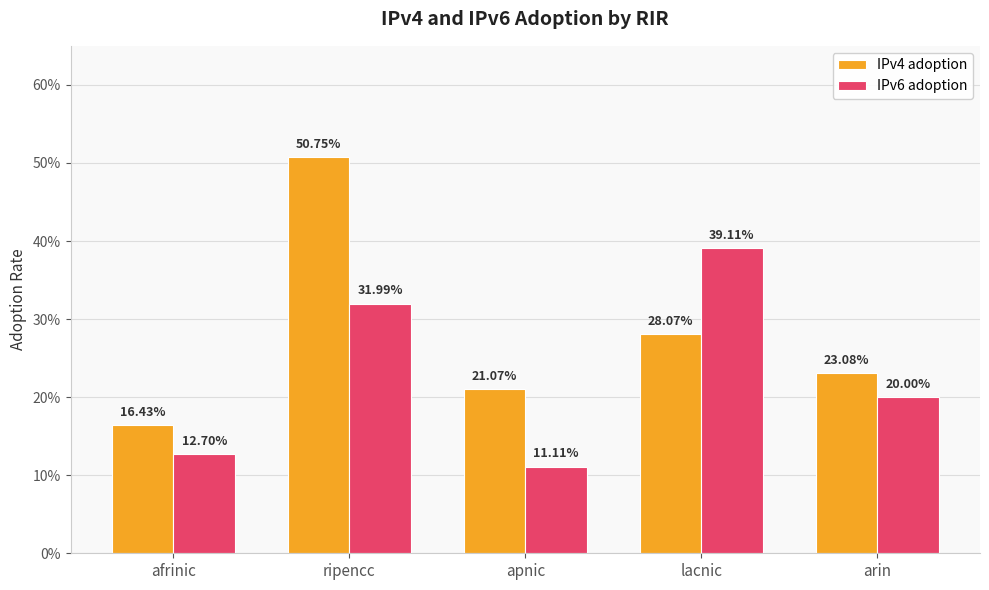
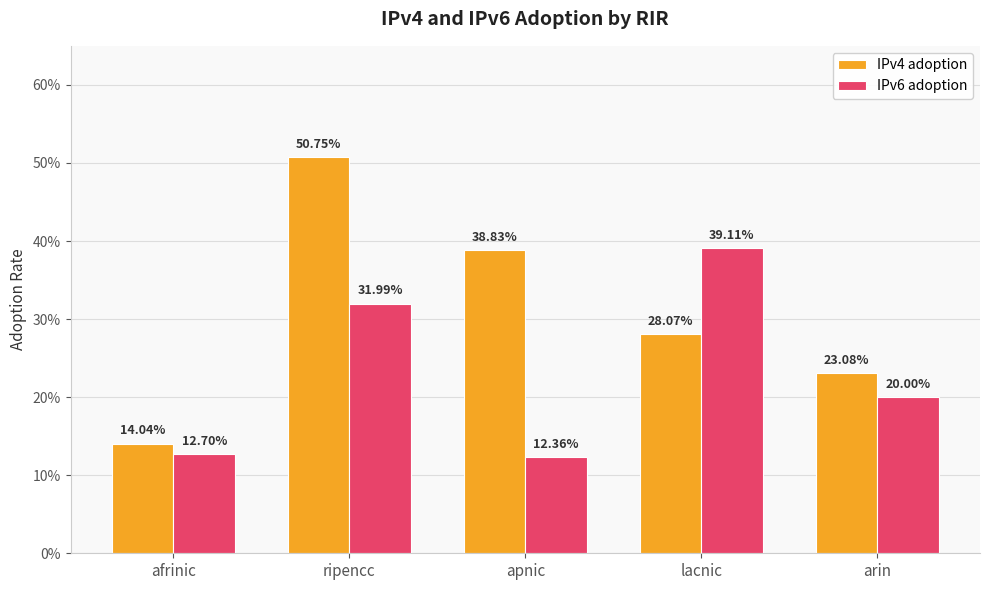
  {
    "IPv4 adoption": {
-     "afrinic": "16.43%",
+     "afrinic": "14.04%",
      "ripencc": "50.75%",
-     "apnic": "21.07%",
+     "apnic": "38.83%",
      "lacnic": "28.07%",
      "arin": "23.08%"
    },
    "IPv6 adoption": {
      "afrinic": "12.70%",
      "ripencc": "31.99%",
-     "apnic": "11.11%",
+     "apnic": "12.36%",
      "lacnic": "39.11%",
      "arin": "20.00%"
    }
  }
